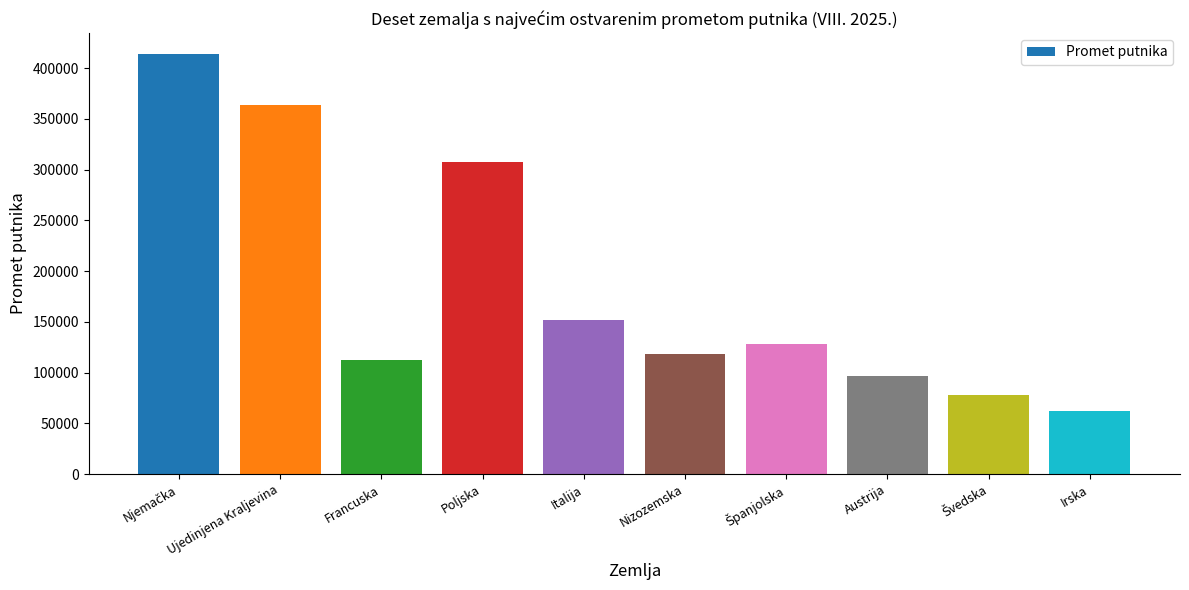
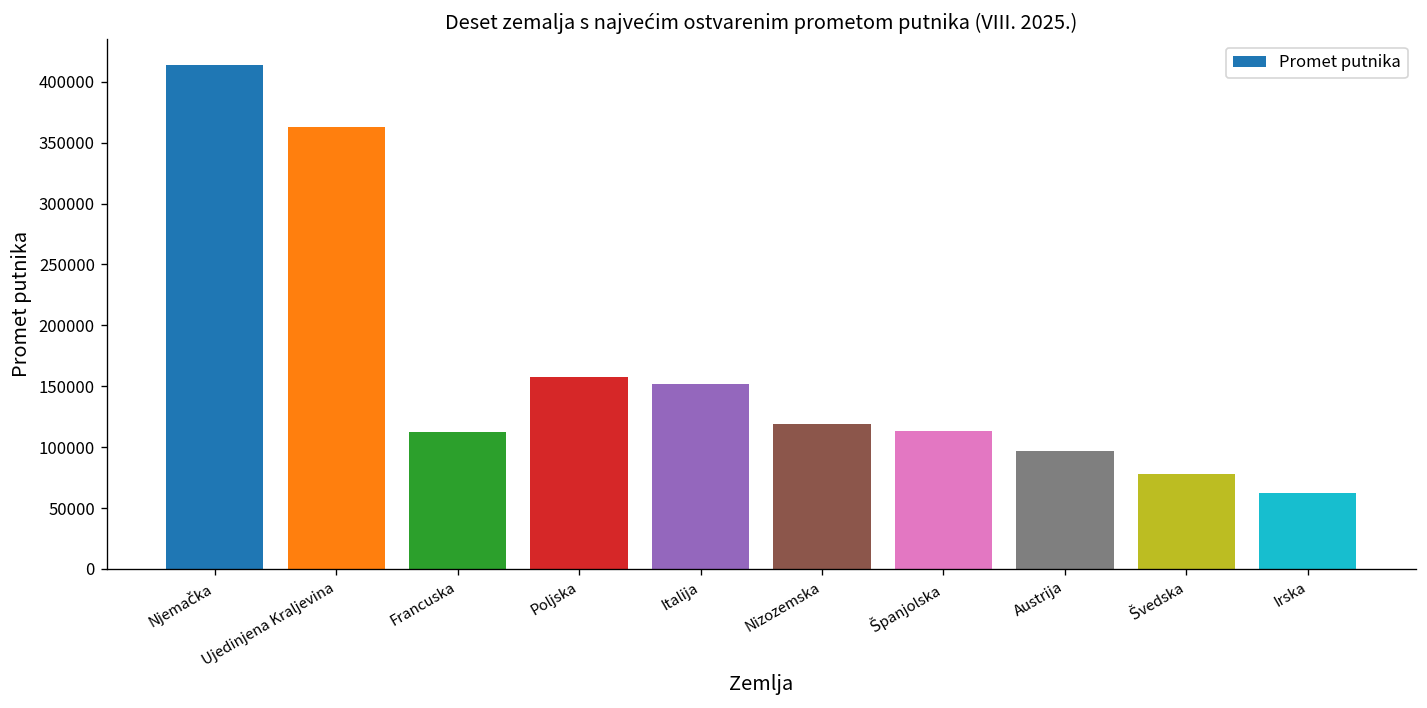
  {
    "Njemačka": 414000,
    "Ujedinjena Kraljevina": 363000,
    "Francuska": 112000,
-   "Poljska": 308000,
+   "Poljska": 158000,
    "Italija": 152000,
    "Nizozemska": 119000,
-   "Španjolska": 128000,
+   "Španjolska": 113000,
    "Austrija": 97000,
    "Švedska": 78000,
    "Irska": 62000
  }
